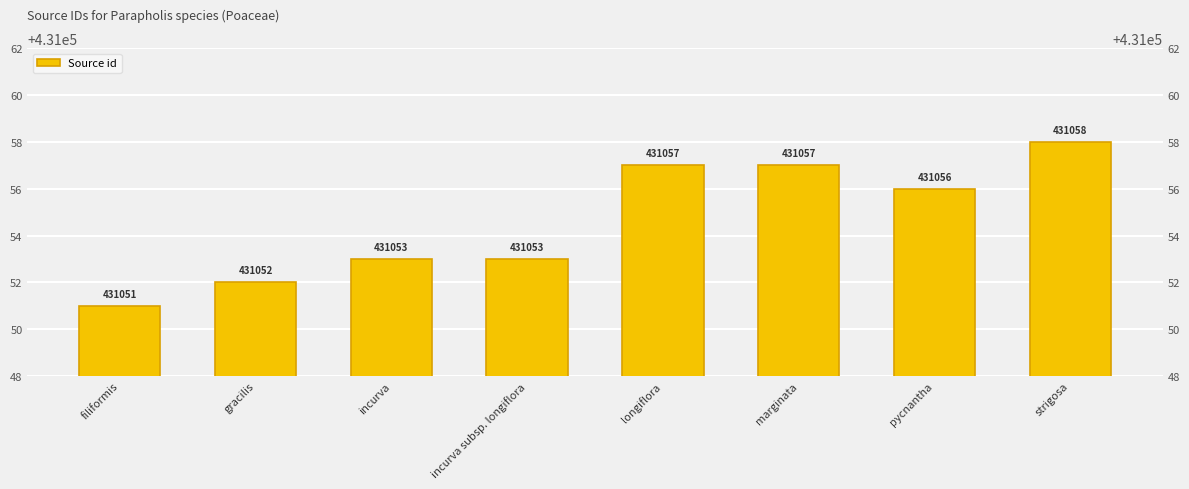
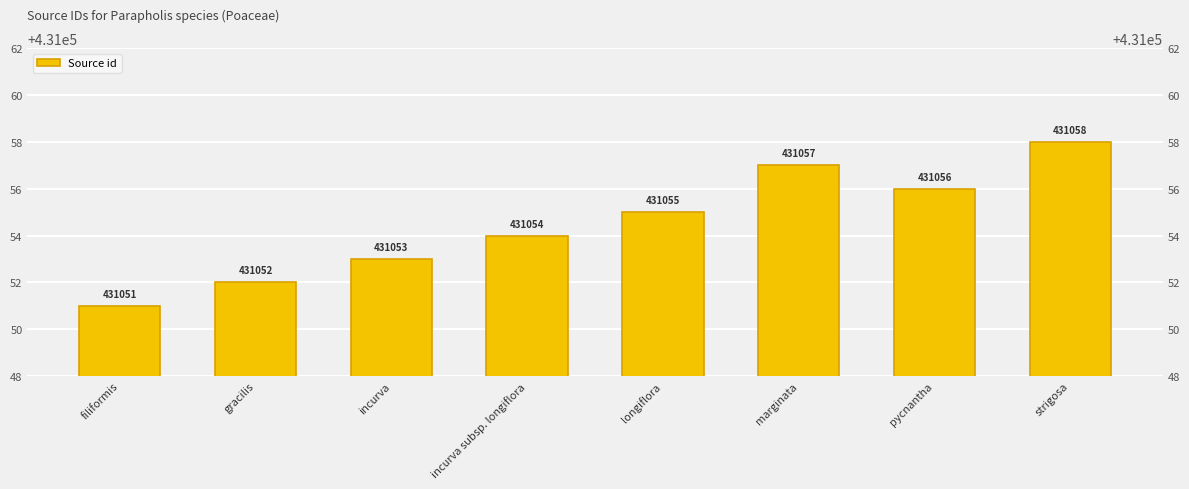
  {
    "filiformis": 431051,
    "gracilis": 431052,
    "incurva": 431053,
-   "incurva subsp. longiflora": 431053,
-   "longiflora": 431057,
+   "incurva subsp. longiflora": 431054,
+   "longiflora": 431055,
    "marginata": 431057,
    "pycnantha": 431056,
    "strigosa": 431058
  }
